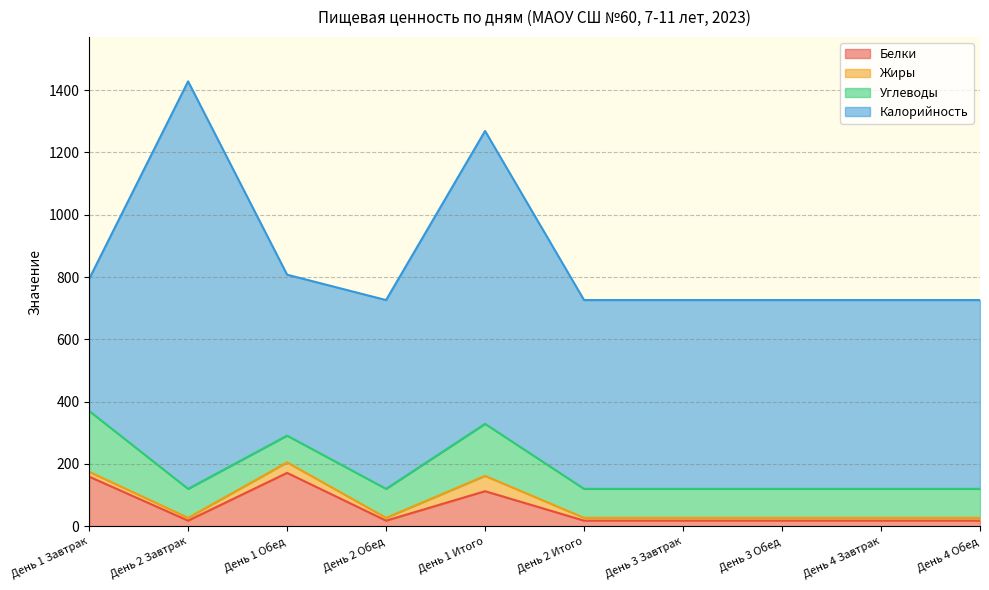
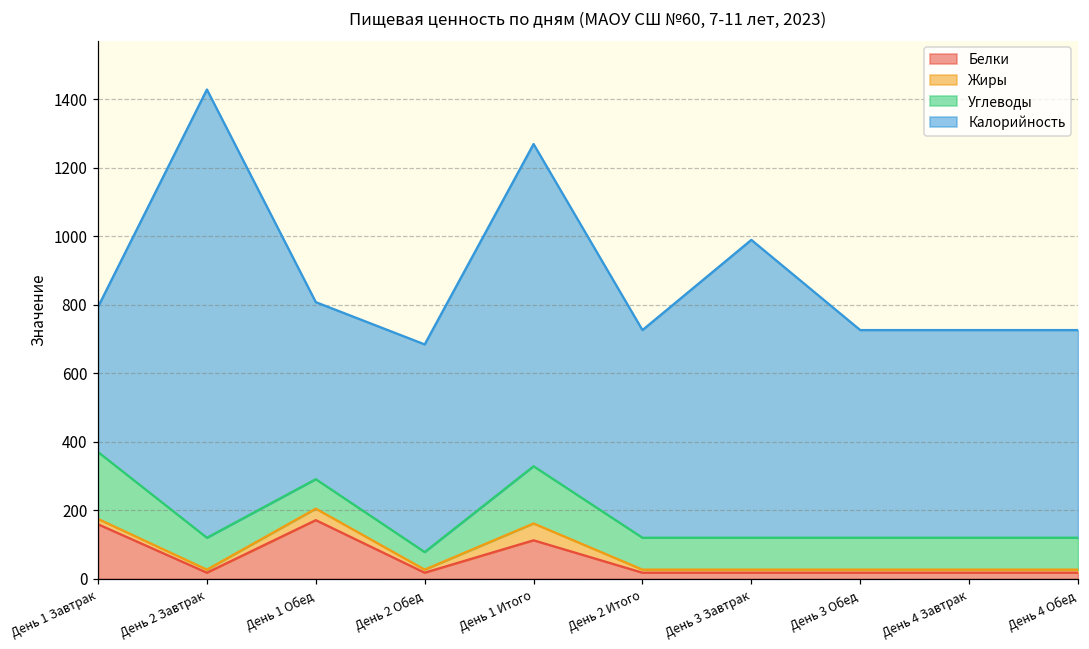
  {
    "Белки": {
      "День 1 Завтрак": 160,
      "День 2 Завтрак": 20,
      "День 1 Обед": 170,
      "День 2 Обед": 20,
      "День 1 Итого": 110,
      "День 2 Итого": 20,
      "День 3 Завтрак": 20,
      "День 3 Обед": 20,
      "День 4 Завтрак": 20,
      "День 4 Обед": 20
    },
    "Жиры": {
      "День 1 Завтрак": 20,
      "День 2 Завтрак": 10,
      "День 1 Обед": 30,
      "День 2 Обед": 10,
      "День 1 Итого": 50,
      "День 2 Итого": 10,
      "День 3 Завтрак": 10,
      "День 3 Обед": 10,
      "День 4 Завтрак": 10,
      "День 4 Обед": 10
    },
    "Углеводы": {
      "День 1 Завтрак": 200,
      "День 2 Завтрак": 90,
      "День 1 Обед": 90,
-     "День 2 Обед": 90,
+     "День 2 Обед": 50,
      "День 1 Итого": 170,
      "День 2 Итого": 90,
      "День 3 Завтрак": 90,
      "День 3 Обед": 90,
      "День 4 Завтрак": 90,
      "День 4 Обед": 90
    },
    "Калорийность": {
      "День 1 Завтрак": 420,
      "День 2 Завтрак": 1310,
      "День 1 Обед": 520,
      "День 2 Обед": 610,
      "День 1 Итого": 940,
      "День 2 Итого": 610,
-     "День 3 Завтрак": 610,
+     "День 3 Завтрак": 870,
      "День 3 Обед": 610,
      "День 4 Завтрак": 610,
      "День 4 Обед": 610
    }
  }
